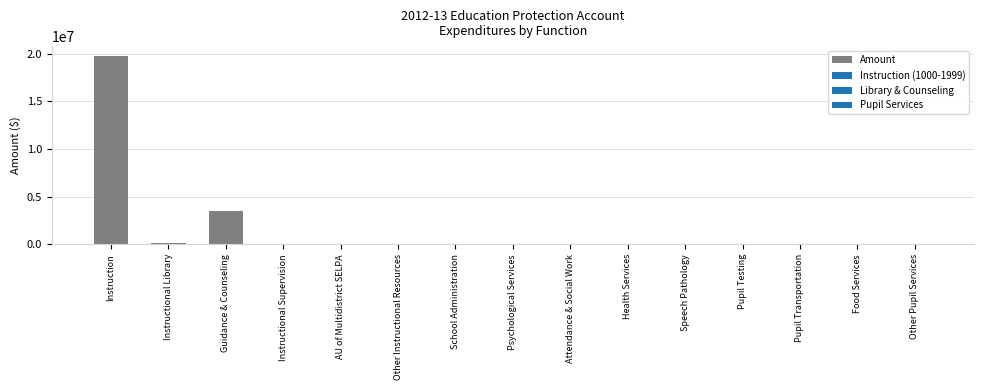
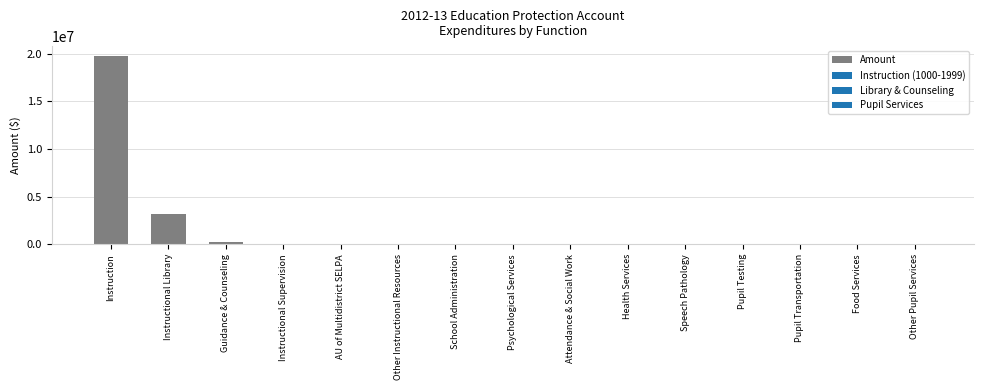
  {
    "Instruction": 20000000,
-   "Instructional Library": 0,
-   "Guidance & Counseling": 3000000,
+   "Instructional Library": 3000000,
+   "Guidance & Counseling": 0,
    "Instructional Supervision": 0,
    "AU of Multidistrict SELPA": 0,
    "Other Instructional Resources": 0,
    "School Administration": 0,
    "Psychological Services": 0,
    "Attendance & Social Work": 0,
    "Health Services": 0,
    "Speech Pathology": 0,
    "Pupil Testing": 0,
    "Pupil Transportation": 0,
    "Food Services": 0,
    "Other Pupil Services": 0
  }
